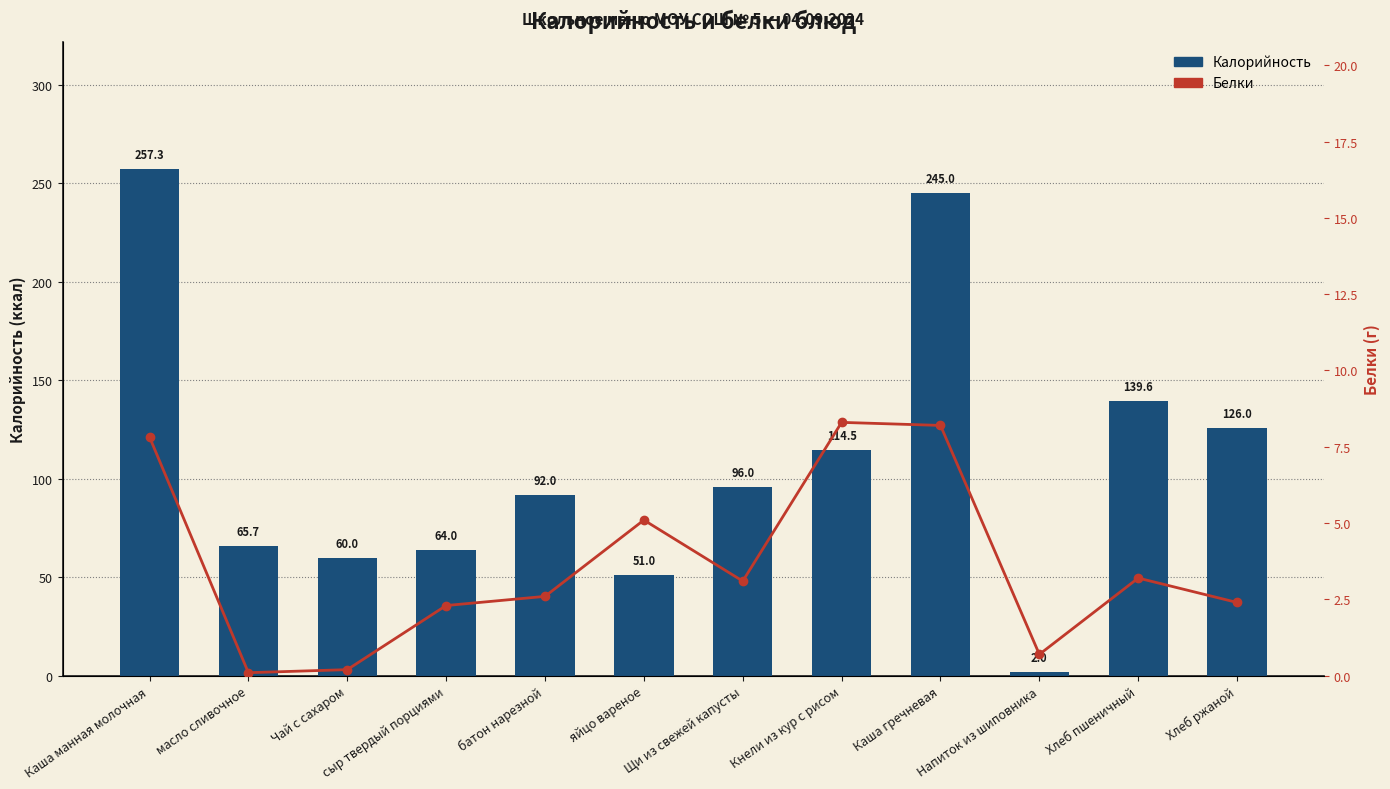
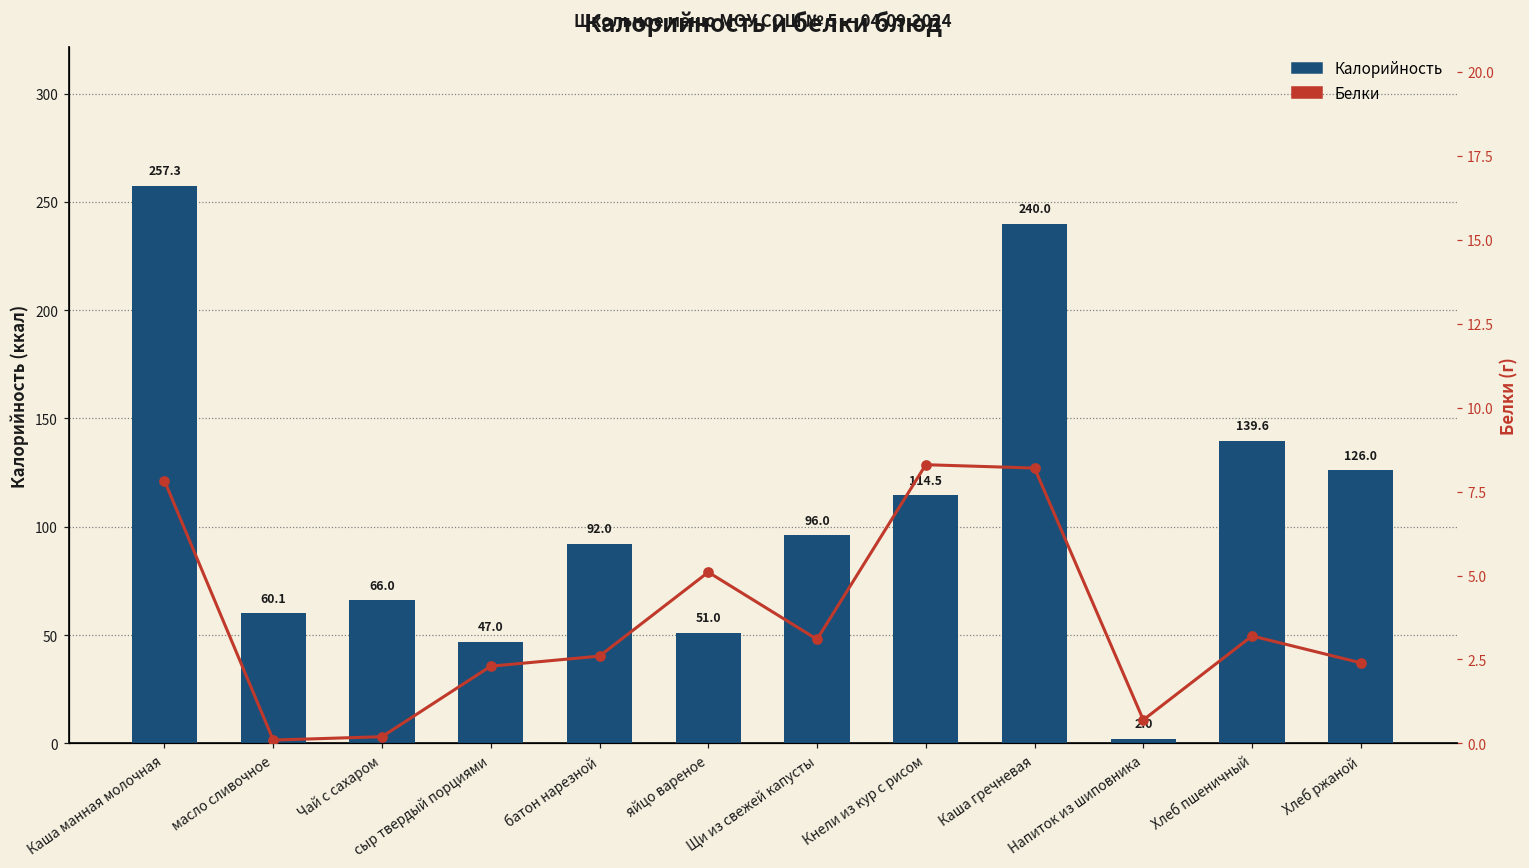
  {
    "Калорийность": {
      "Каша манная молочная": 257.3,
-     "масло сливочное": 65.7,
-     "Чай с сахаром": 60.0,
-     "сыр твердый порциями": 64.0,
+     "масло сливочное": 60.1,
+     "Чай с сахаром": 66.0,
+     "сыр твердый порциями": 47.0,
      "батон нарезной": 92.0,
      "яйцо вареное": 51.0,
      "Щи из свежей капусты": 96.0,
      "Кнели из кур с рисом": 114.5,
-     "Каша гречневая": 245.0,
+     "Каша гречневая": 240.0,
      "Хлеб пшеничный": 139.6,
      "Хлеб ржаной": 126.0
    }
  }
